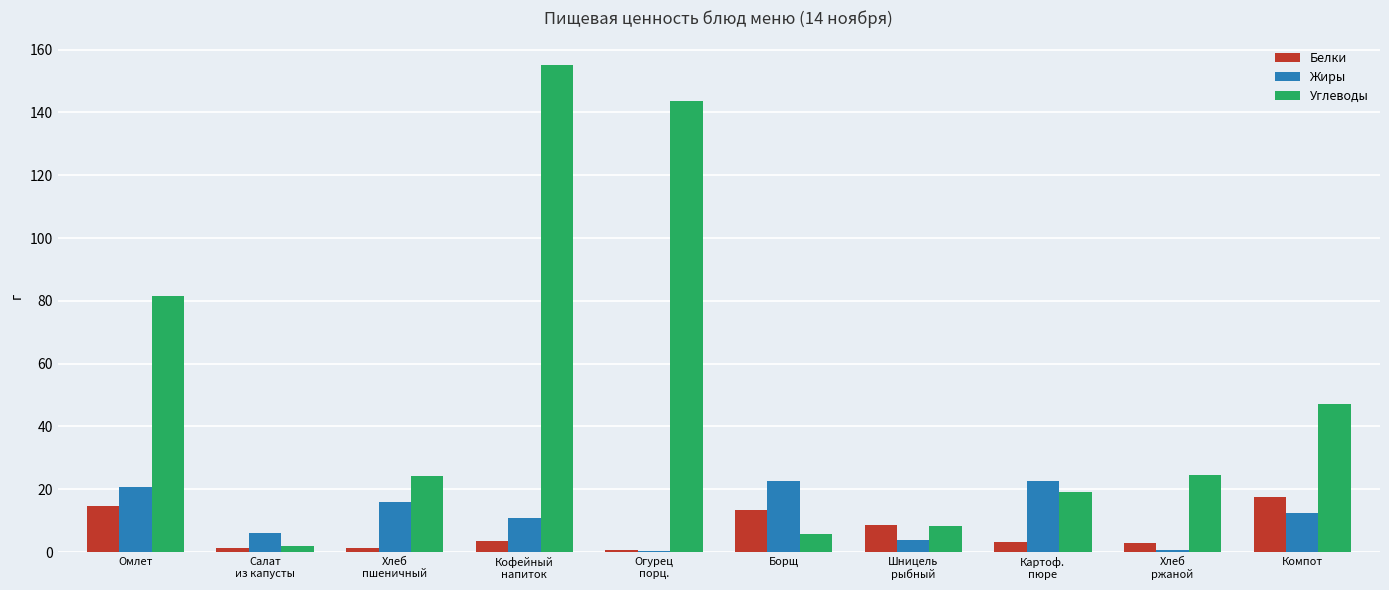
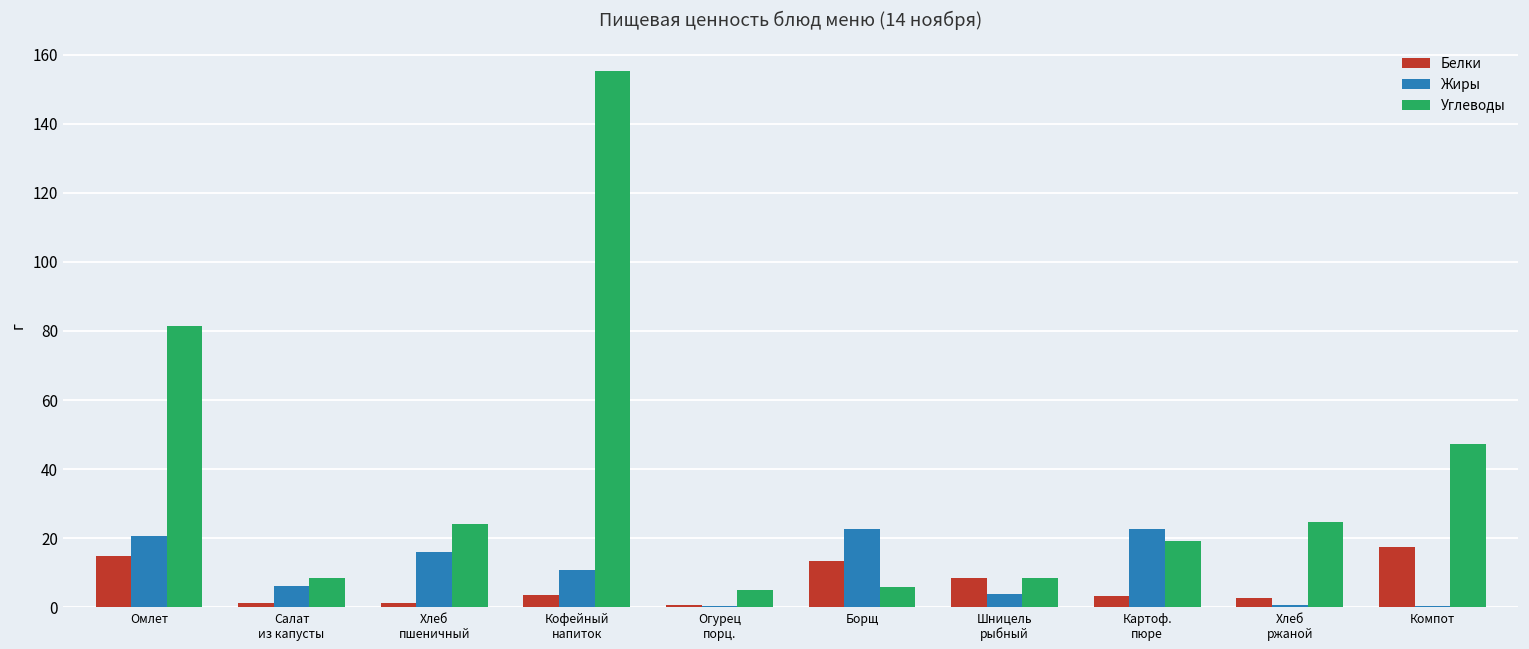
  {
    "Белки": {
      "Омлет": 15,
      "Салат из капусты": 1,
      "Хлеб пшеничный": 1,
      "Кофейный напиток": 4,
      "Борщ": 13,
      "Шницель рыбный": 9,
      "Картоф. пюре": 3,
      "Хлеб ржаной": 3,
      "Компот": 18
    },
    "Жиры": {
      "Омлет": 21,
      "Салат из капусты": 6,
      "Хлеб пшеничный": 16,
      "Кофейный напиток": 11,
      "Борщ": 23,
      "Шницель рыбный": 4,
      "Картоф. пюре": 23,
-     "Компот": 12
+     "Компот": 0
    },
    "Углеводы": {
      "Омлет": 82,
-     "Салат из капусты": 2,
+     "Салат из капусты": 9,
      "Хлеб пшеничный": 24,
      "Кофейный напиток": 155,
-     "Огурец порц.": 144,
+     "Огурец порц.": 5,
      "Борщ": 6,
      "Шницель рыбный": 8,
      "Картоф. пюре": 19,
      "Хлеб ржаной": 25,
      "Компот": 47
    }
  }
